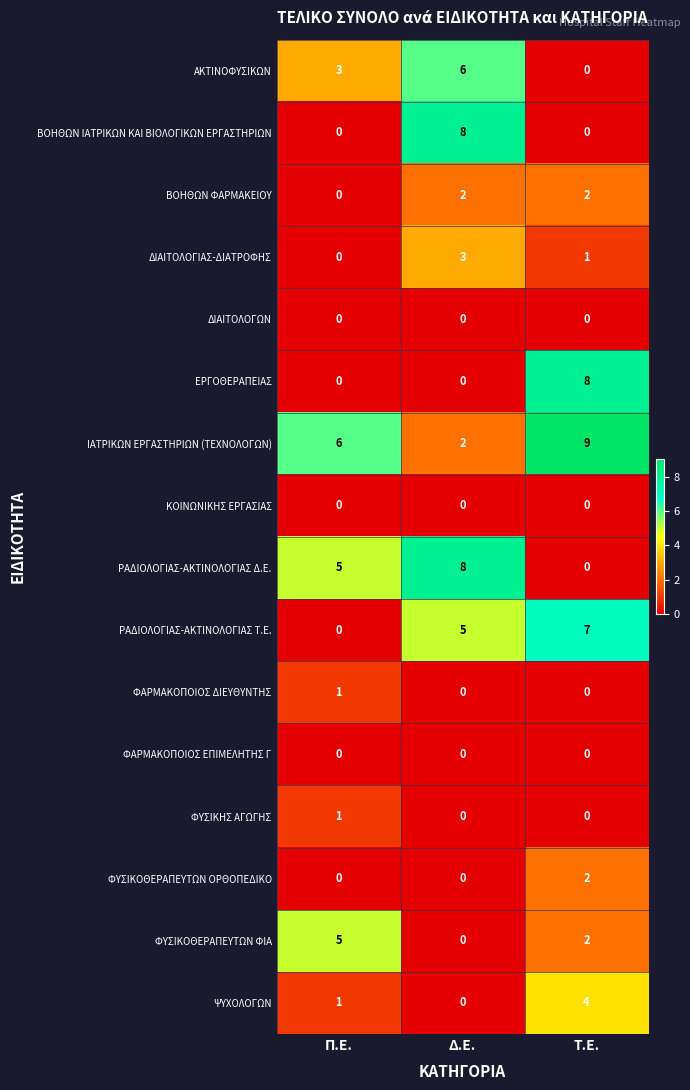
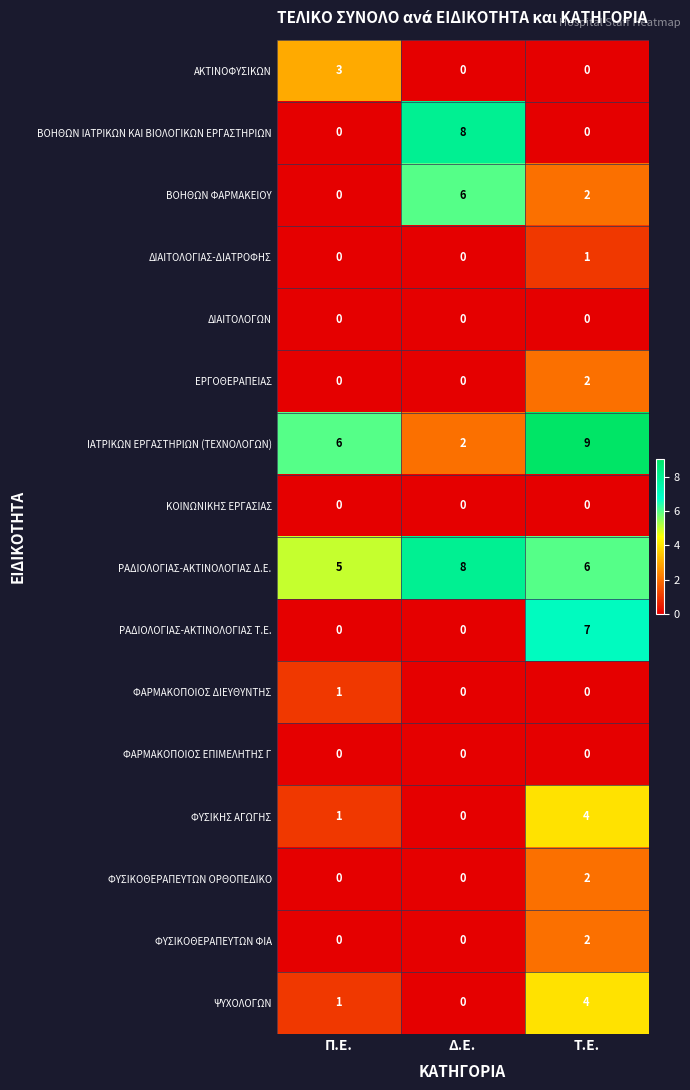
  {
    "ΑΚΤΙΝΟΦΥΣΙΚΩΝ": {
      "Π.Ε.": 3,
-     "Δ.Ε.": 6,
+     "Δ.Ε.": 0,
      "Τ.Ε.": 0
    },
    "ΒΟΗΘΩΝ ΙΑΤΡΙΚΩΝ ΚΑΙ ΒΙΟΛΟΓΙΚΩΝ ΕΡΓΑΣΤΗΡΙΩΝ": {
      "Π.Ε.": 0,
      "Δ.Ε.": 8,
      "Τ.Ε.": 0
    },
    "ΒΟΗΘΩΝ ΦΑΡΜΑΚΕΙΟΥ": {
      "Π.Ε.": 0,
-     "Δ.Ε.": 2,
+     "Δ.Ε.": 6,
      "Τ.Ε.": 2
    },
    "ΔΙΑΙΤΟΛΟΓΙΑΣ-ΔΙΑΤΡΟΦΗΣ": {
      "Π.Ε.": 0,
-     "Δ.Ε.": 3,
+     "Δ.Ε.": 0,
      "Τ.Ε.": 1
    },
    "ΔΙΑΙΤΟΛΟΓΩΝ": {
      "Π.Ε.": 0,
      "Δ.Ε.": 0,
      "Τ.Ε.": 0
    },
    "ΕΡΓΟΘΕΡΑΠΕΙΑΣ": {
      "Π.Ε.": 0,
      "Δ.Ε.": 0,
-     "Τ.Ε.": 8
+     "Τ.Ε.": 2
    },
    "ΙΑΤΡΙΚΩΝ ΕΡΓΑΣΤΗΡΙΩΝ (ΤΕΧΝΟΛΟΓΩΝ)": {
      "Π.Ε.": 6,
      "Δ.Ε.": 2,
      "Τ.Ε.": 9
    },
    "ΚΟΙΝΩΝΙΚΗΣ ΕΡΓΑΣΙΑΣ": {
      "Π.Ε.": 0,
      "Δ.Ε.": 0,
      "Τ.Ε.": 0
    },
    "ΡΑΔΙΟΛΟΓΙΑΣ-ΑΚΤΙΝΟΛΟΓΙΑΣ Δ.Ε.": {
      "Π.Ε.": 5,
      "Δ.Ε.": 8,
-     "Τ.Ε.": 0
+     "Τ.Ε.": 6
    },
    "ΡΑΔΙΟΛΟΓΙΑΣ-ΑΚΤΙΝΟΛΟΓΙΑΣ Τ.Ε.": {
      "Π.Ε.": 0,
-     "Δ.Ε.": 5,
+     "Δ.Ε.": 0,
      "Τ.Ε.": 7
    },
    "ΦΑΡΜΑΚΟΠΟΙΟΣ ΔΙΕΥΘΥΝΤΗΣ": {
      "Π.Ε.": 1,
      "Δ.Ε.": 0,
      "Τ.Ε.": 0
    },
    "ΦΑΡΜΑΚΟΠΟΙΟΣ ΕΠΙΜΕΛΗΤΗΣ Γ": {
      "Π.Ε.": 0,
      "Δ.Ε.": 0,
      "Τ.Ε.": 0
    },
    "ΦΥΣΙΚΗΣ ΑΓΩΓΗΣ": {
      "Π.Ε.": 1,
      "Δ.Ε.": 0,
-     "Τ.Ε.": 0
+     "Τ.Ε.": 4
    },
    "ΦΥΣΙΚΟΘΕΡΑΠΕΥΤΩΝ ΟΡΘΟΠΕΔΙΚΟ": {
      "Π.Ε.": 0,
      "Δ.Ε.": 0,
      "Τ.Ε.": 2
    },
    "ΦΥΣΙΚΟΘΕΡΑΠΕΥΤΩΝ ΦΙΑ": {
-     "Π.Ε.": 5,
+     "Π.Ε.": 0,
      "Δ.Ε.": 0,
      "Τ.Ε.": 2
    },
    "ΨΥΧΟΛΟΓΩΝ": {
      "Π.Ε.": 1,
      "Δ.Ε.": 0,
      "Τ.Ε.": 4
    }
  }
